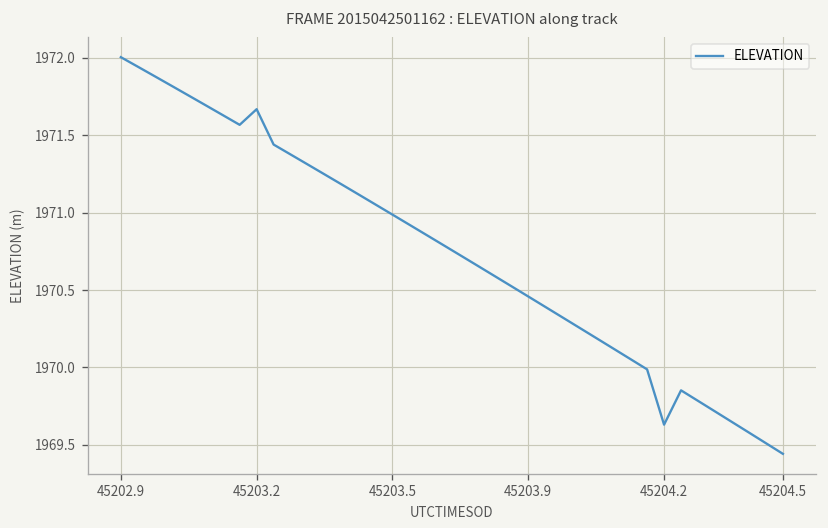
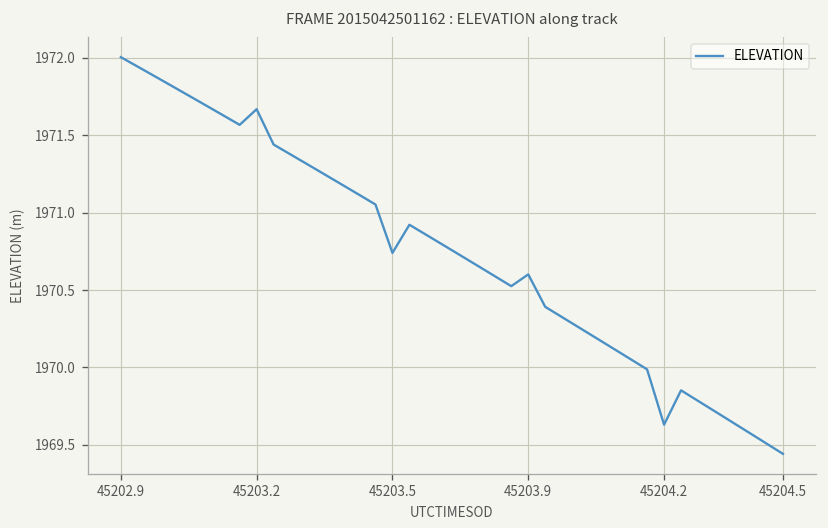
  {
    "45202.9": 1972.00,
    "45203.2": 1971.67,
-   "45203.5": 1970.99,
-   "45203.9": 1970.46,
+   "45203.5": 1970.74,
+   "45203.9": 1970.60,
    "45204.2": 1969.63,
    "45204.5": 1969.44
  }
